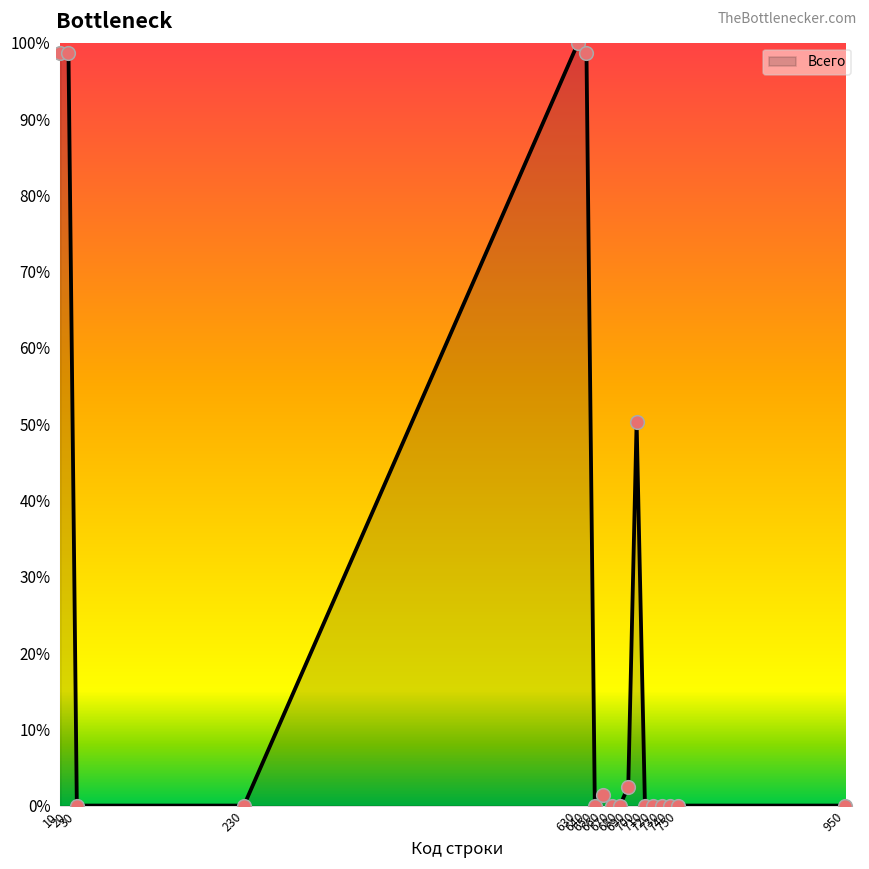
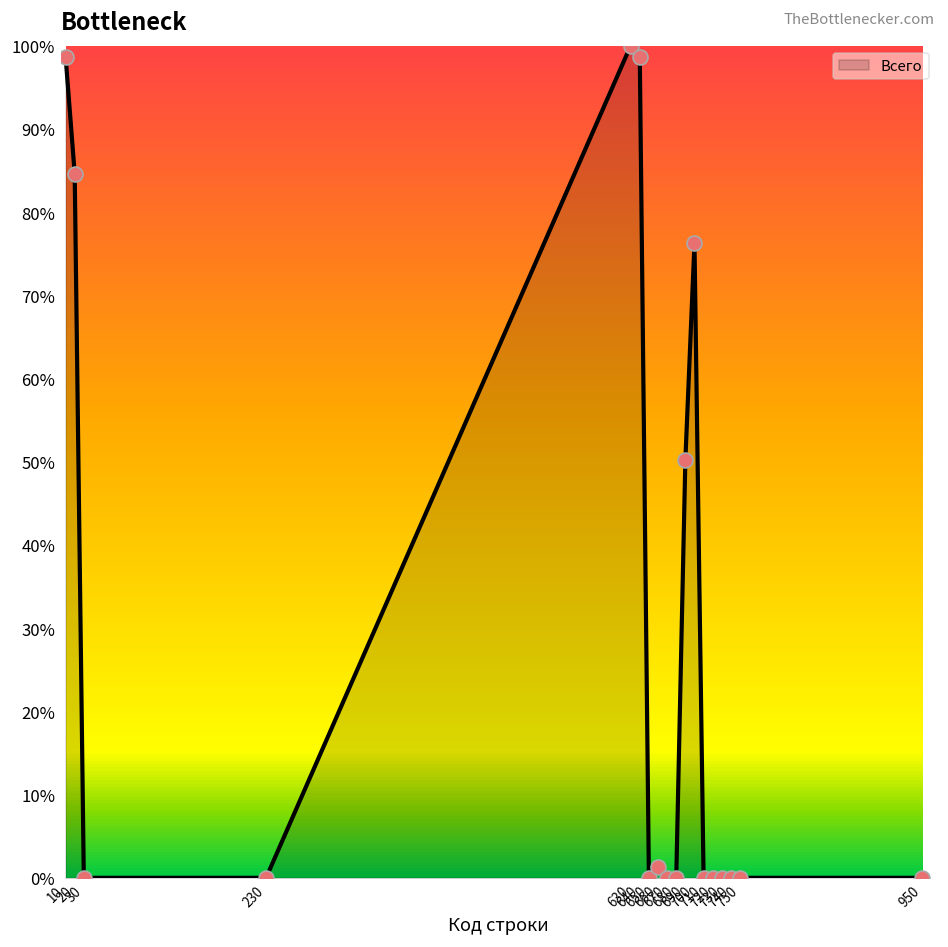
  {
    "10": "99%",
-   "20": "99%",
+   "20": "85%",
    "30": "0%",
    "230": "0%",
    "630": "100%",
    "640": "99%",
    "650": "0%",
    "660": "1%",
    "670": "0%",
    "680": "0%",
-   "690": "2%",
-   "700": "50%",
+   "690": "50%",
+   "700": "76%",
    "710": "0%",
    "720": "0%",
    "730": "0%",
    "740": "0%",
    "750": "0%",
    "950": "0%"
  }
